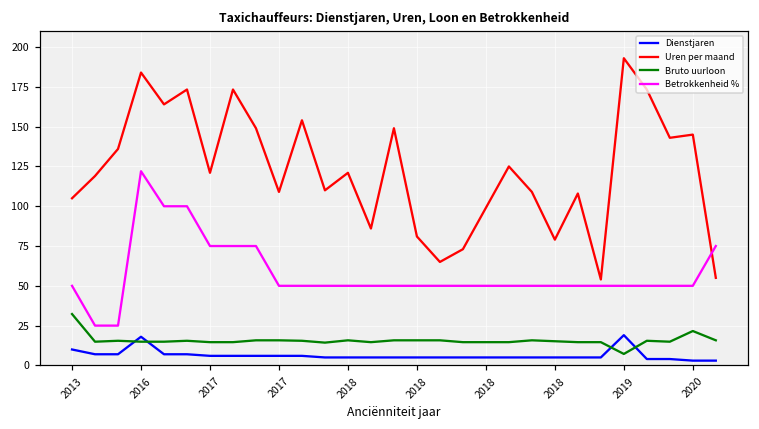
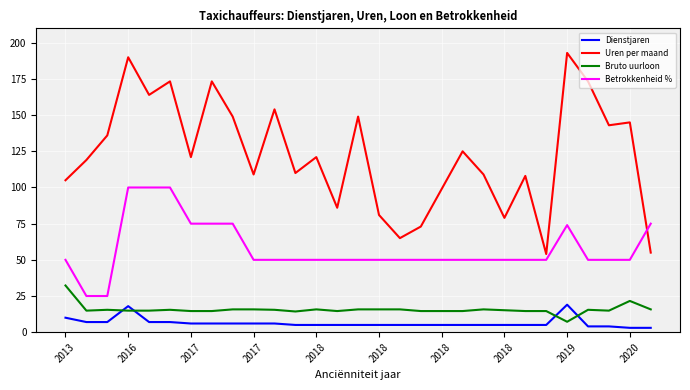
  {
    "Dienstjaren": {
      "2013": 10,
      "2016": 18,
      "2019": 19,
      "2020": 3
    },
    "Uren per maand": {
      "2013": 105,
-     "2016": 184,
+     "2016": 190,
      "2019": 193,
      "2020": 145
    },
    "Bruto uurloon": {
      "2013": 32,
      "2016": 15,
      "2019": 7,
      "2020": 22
    },
    "Betrokkenheid %": {
      "2013": 50,
-     "2016": 122,
-     "2019": 50,
+     "2016": 100,
+     "2019": 74,
      "2020": 50
    }
  }
